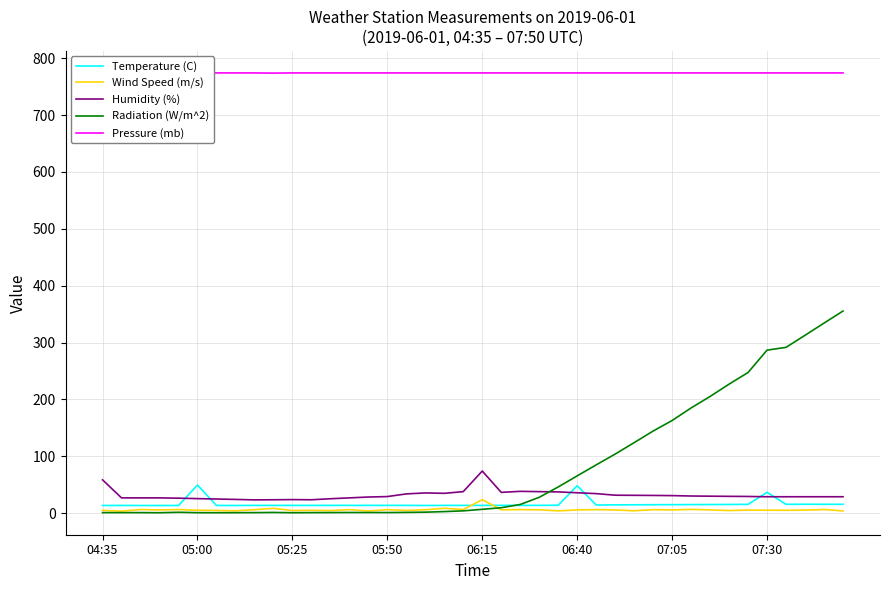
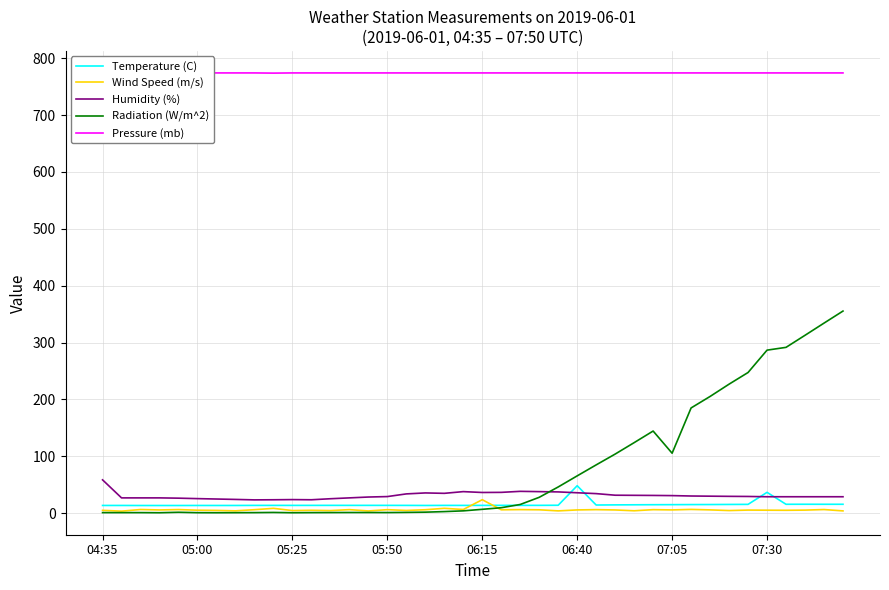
  {
    "Temperature (C)": {
      "04:35": 10,
-     "05:00": 50,
+     "05:00": 10,
      "05:25": 10,
      "05:50": 10,
      "06:15": 10,
      "06:40": 50,
      "07:05": 20,
      "07:30": 40
    },
    "Wind Speed (m/s)": {
      "05:00": 10,
      "05:50": 10,
      "06:15": 20,
      "06:40": 10,
      "07:05": 10,
      "07:30": 10
    },
    "Humidity (%)": {
      "04:35": 60,
      "05:00": 30,
      "05:25": 20,
      "05:50": 30,
-     "06:15": 70,
+     "06:15": 40,
      "06:40": 40,
      "07:05": 30,
      "07:30": 30
    },
    "Radiation (W/m^2)": {
      "05:00": 0,
      "05:50": 0,
      "06:15": 10,
      "06:40": 70,
-     "07:05": 160,
+     "07:05": 110,
      "07:30": 290
    },
    "Pressure (mb)": {
      "05:25": 770,
      "05:50": 770,
      "06:15": 770,
      "06:40": 770,
      "07:05": 770,
      "07:30": 770
    }
  }
